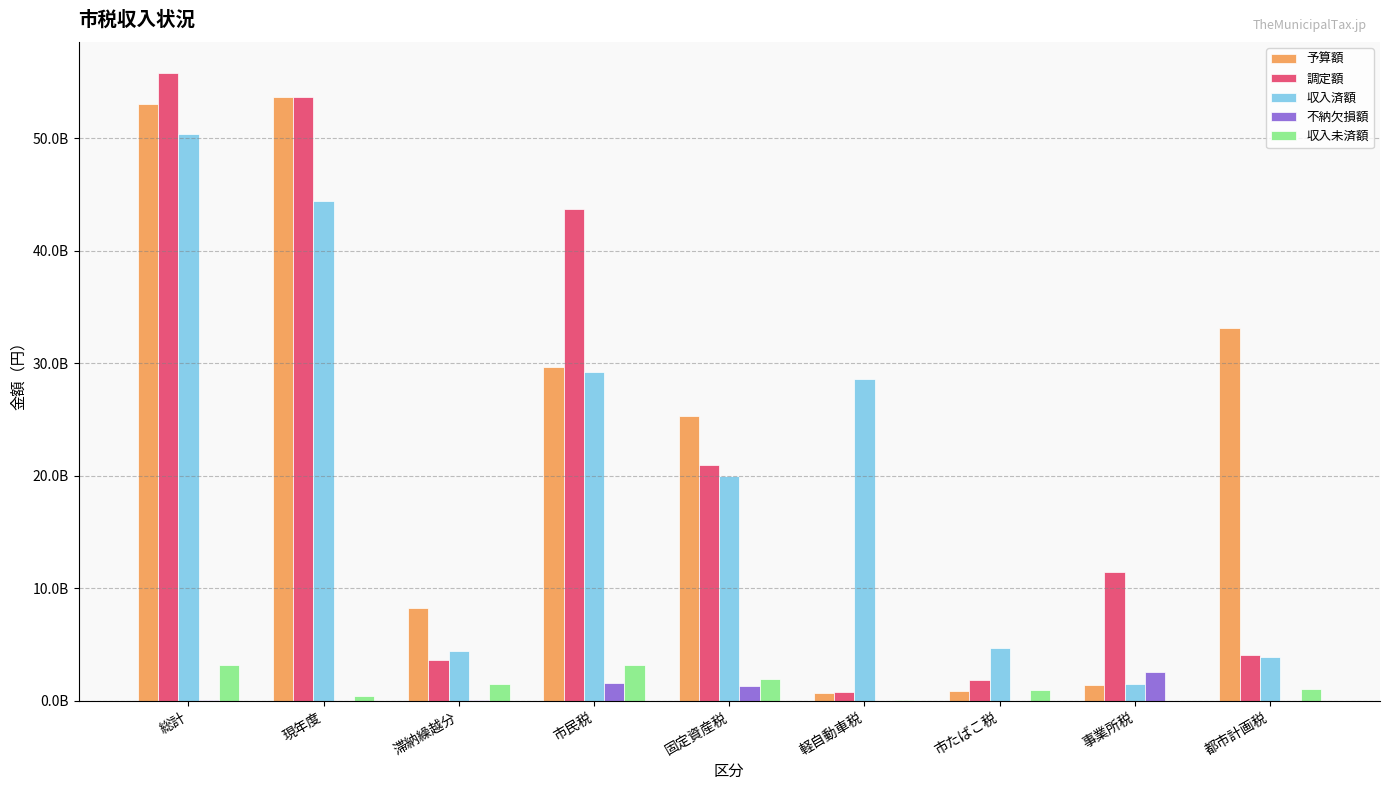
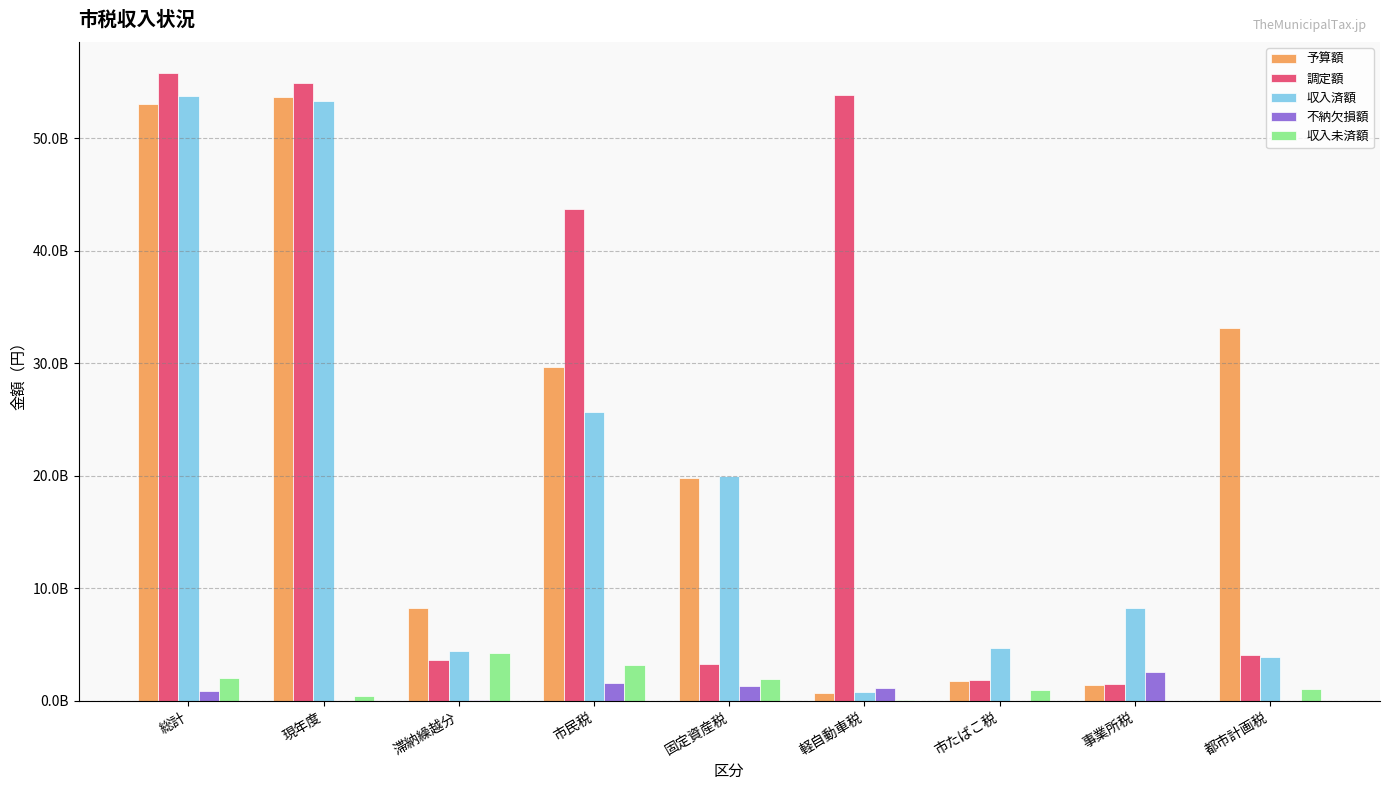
  {
    "予算額": {
      "総計": 53000000000,
      "現年度": 53700000000,
      "滞納繰越分": 8300000000,
      "市民税": 29600000000,
-     "固定資産税": 25300000000,
+     "固定資産税": 19800000000,
      "軽自動車税": 700000000,
-     "市たばこ税": 800000000,
+     "市たばこ税": 1700000000,
      "事業所税": 1400000000,
      "都市計画税": 33100000000
    },
    "調定額": {
      "総計": 55800000000,
-     "現年度": 53700000000,
+     "現年度": 54900000000,
      "滞納繰越分": 3700000000,
      "市民税": 43700000000,
-     "固定資産税": 21000000000,
-     "軽自動車税": 800000000,
+     "固定資産税": 3300000000,
+     "軽自動車税": 53800000000,
      "市たばこ税": 1800000000,
-     "事業所税": 11500000000,
+     "事業所税": 1500000000,
      "都市計画税": 4100000000
    },
    "収入済額": {
-     "総計": 50400000000,
-     "現年度": 44400000000,
+     "総計": 53700000000,
+     "現年度": 53300000000,
      "滞納繰越分": 4400000000,
-     "市民税": 29200000000,
+     "市民税": 25700000000,
      "固定資産税": 20000000000,
-     "軽自動車税": 28600000000,
+     "軽自動車税": 800000000,
      "市たばこ税": 4700000000,
-     "事業所税": 1500000000,
+     "事業所税": 8200000000,
      "都市計画税": 3900000000
    },
    "不納欠損額": {
-     "総計": 100000000,
+     "総計": 900000000,
      "現年度": 0,
      "市民税": 1600000000,
      "固定資産税": 1300000000,
-     "軽自動車税": 0,
+     "軽自動車税": 1200000000,
      "市たばこ税": 0,
      "事業所税": 2600000000
    },
    "収入未済額": {
-     "総計": 3200000000,
+     "総計": 2000000000,
      "現年度": 500000000,
-     "滞納繰越分": 1500000000,
+     "滞納繰越分": 4300000000,
      "市民税": 3200000000,
      "固定資産税": 2000000000,
      "市たばこ税": 900000000,
      "都市計画税": 1100000000
    }
  }
